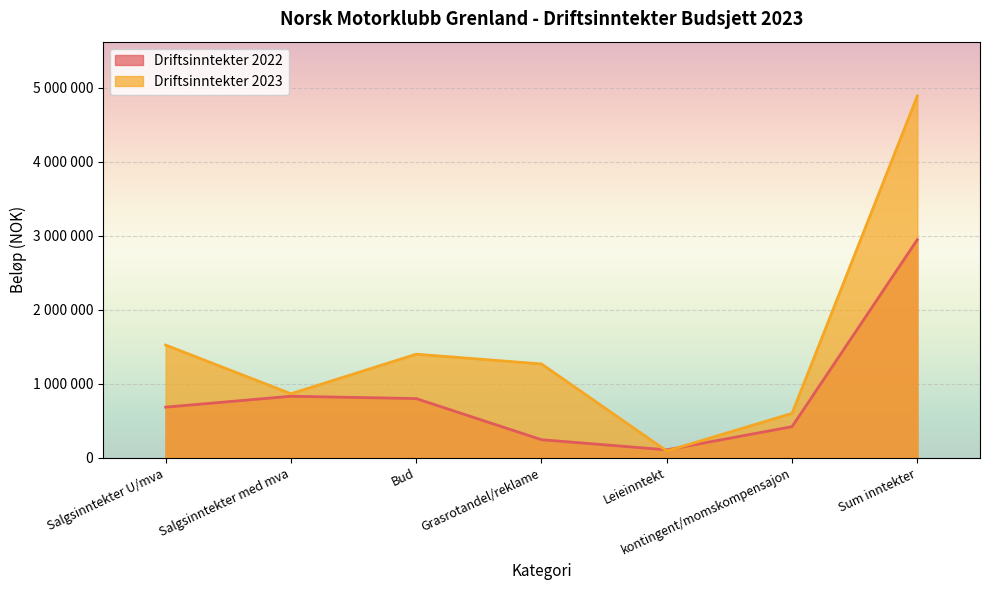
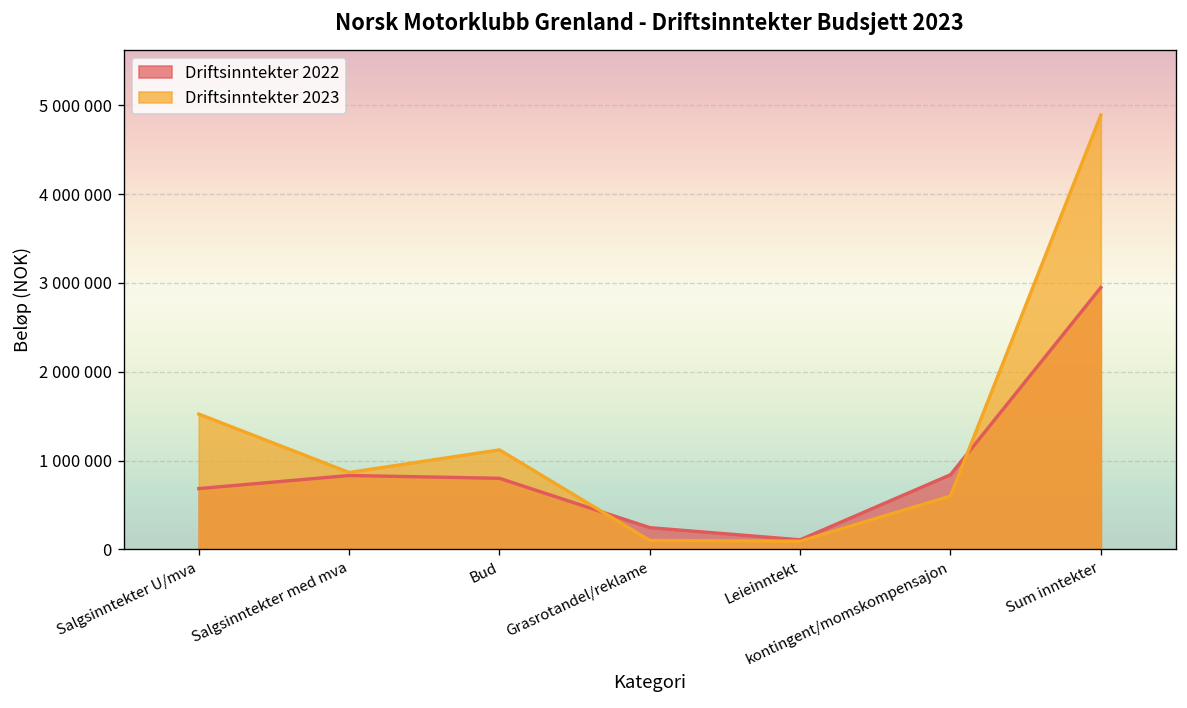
  {
    "Driftsinntekter 2022": {
      "Salgsinntekter U/mva": 700000,
      "Bud": 800000,
      "Grasrotandel/reklame": 200000,
-     "kontingent/momskompensajon": 400000,
+     "kontingent/momskompensajon": 800000,
      "Sum inntekter": 2900000
    },
    "Driftsinntekter 2023": {
      "Salgsinntekter U/mva": 1500000,
-     "Bud": 1400000,
-     "Grasrotandel/reklame": 1300000,
+     "Bud": 1100000,
+     "Grasrotandel/reklame": 100000,
      "kontingent/momskompensajon": 600000,
      "Sum inntekter": 4900000
    }
  }
